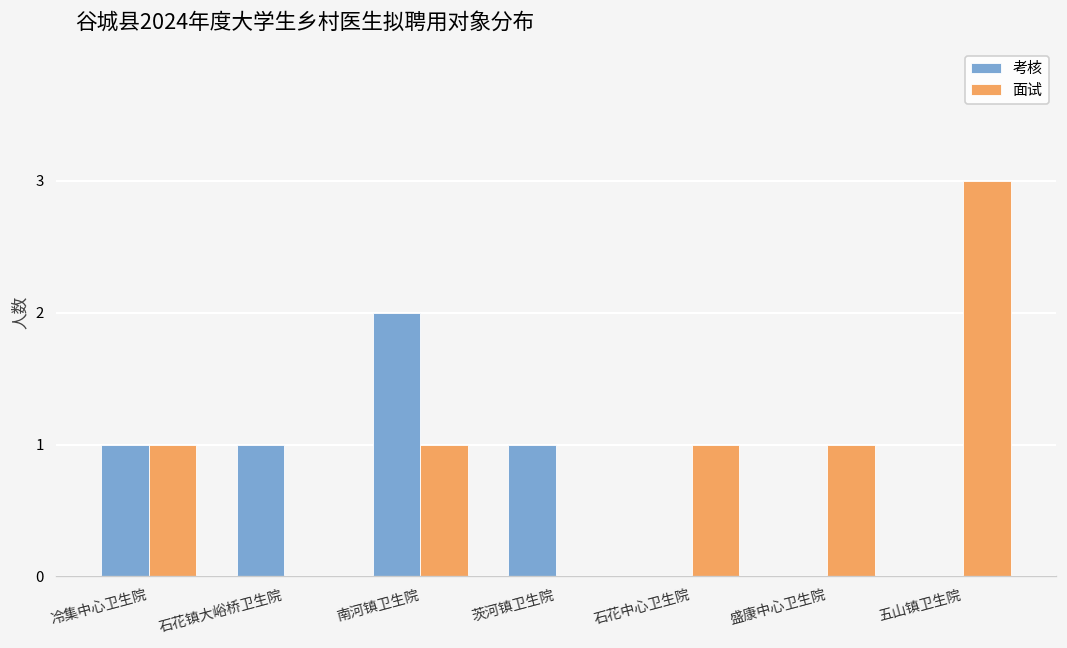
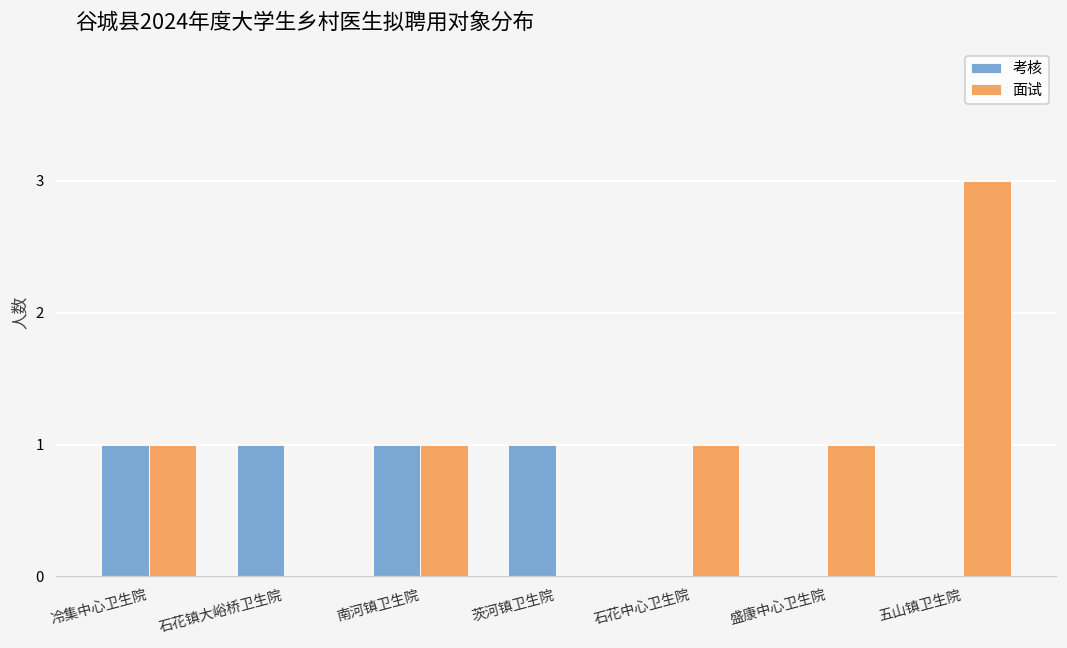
  {
    "考核": {
      "冷集中心卫生院": 1,
      "石花镇大峪桥卫生院": 1,
-     "南河镇卫生院": 2,
+     "南河镇卫生院": 1,
      "茨河镇卫生院": 1,
      "石花中心卫生院": 0,
      "盛康中心卫生院": 0,
      "五山镇卫生院": 0
    },
    "面试": {
      "冷集中心卫生院": 1,
      "石花镇大峪桥卫生院": 0,
      "南河镇卫生院": 1,
      "茨河镇卫生院": 0,
      "石花中心卫生院": 1,
      "盛康中心卫生院": 1,
      "五山镇卫生院": 3
    }
  }
